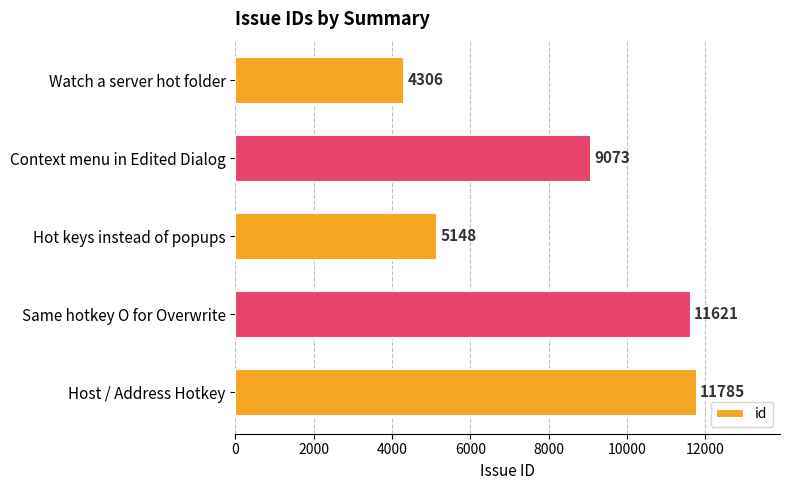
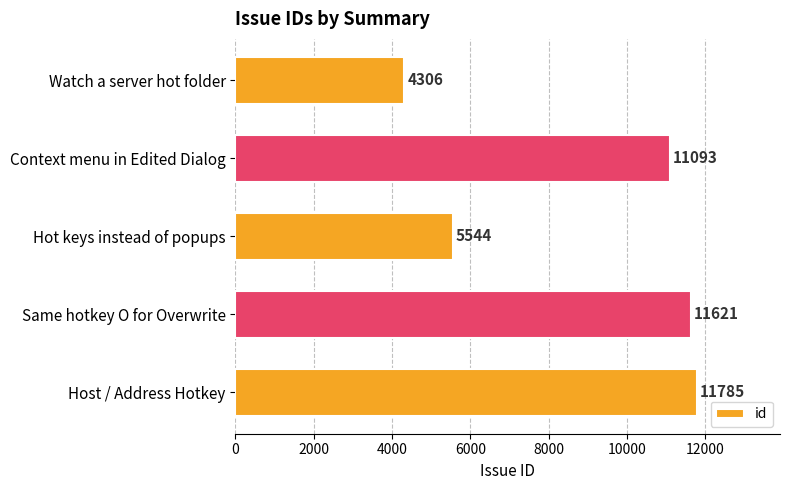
  {
    "Watch a server hot folder": 4306,
-   "Context menu in Edited Dialog": 9073,
-   "Hot keys instead of popups": 5148,
+   "Context menu in Edited Dialog": 11093,
+   "Hot keys instead of popups": 5544,
    "Same hotkey O for Overwrite": 11621,
    "Host / Address Hotkey": 11785
  }
